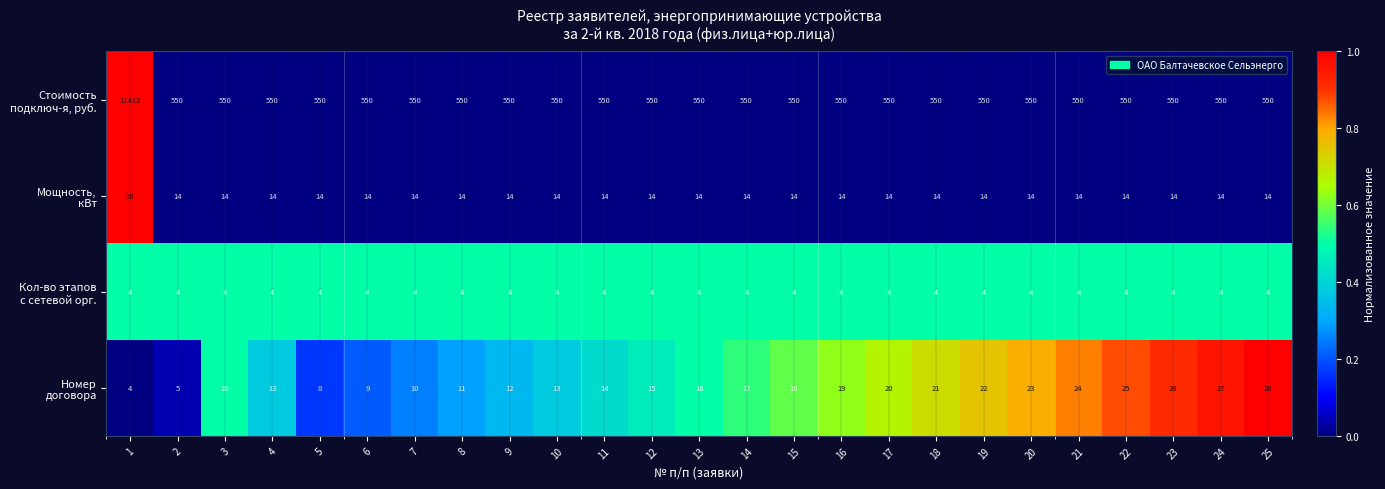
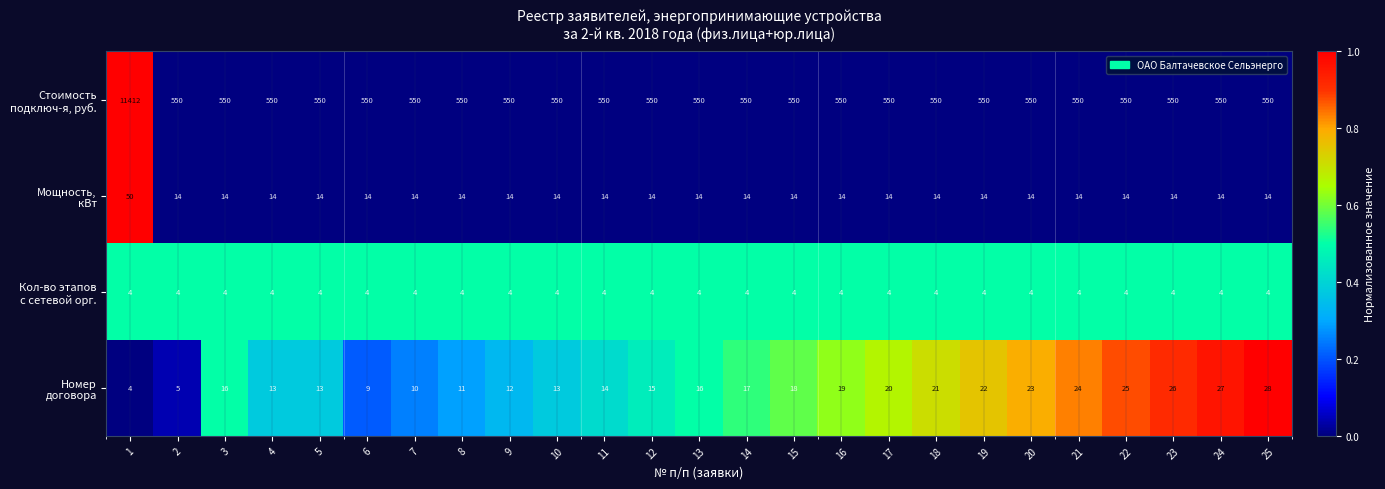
  {
    "Стоимость подключ-я, руб.": {
      "1": 11412,
      "2": 550,
      "3": 550,
      "4": 550,
      "5": 550,
      "6": 550,
      "7": 550,
      "8": 550,
      "9": 550,
      "10": 550,
      "11": 550,
      "12": 550,
      "13": 550,
      "14": 550,
      "15": 550,
      "16": 550,
      "17": 550,
      "18": 550,
      "19": 550,
      "20": 550,
      "21": 550,
      "22": 550,
      "23": 550,
      "24": 550,
      "25": 550
    },
    "Мощность, кВт": {
      "1": 50,
      "2": 14,
      "3": 14,
      "4": 14,
      "5": 14,
      "6": 14,
      "7": 14,
      "8": 14,
      "9": 14,
      "10": 14,
      "11": 14,
      "12": 14,
      "13": 14,
      "14": 14,
      "15": 14,
      "16": 14,
      "17": 14,
      "18": 14,
      "19": 14,
      "20": 14,
      "21": 14,
      "22": 14,
      "23": 14,
      "24": 14,
      "25": 14
    },
    "Кол-во этапов с сетевой орг.": {
      "1": 4,
      "2": 4,
      "3": 4,
      "4": 4,
      "5": 4,
      "6": 4,
      "7": 4,
      "8": 4,
      "9": 4,
      "10": 4,
      "11": 4,
      "12": 4,
      "13": 4,
      "14": 4,
      "15": 4,
      "16": 4,
      "17": 4,
      "18": 4,
      "19": 4,
      "20": 4,
      "21": 4,
      "22": 4,
      "23": 4,
      "24": 4,
      "25": 4
    },
    "Номер договора": {
      "1": 4,
      "2": 5,
      "3": 16,
      "4": 13,
-     "5": 8,
+     "5": 13,
      "6": 9,
      "7": 10,
      "8": 11,
      "9": 12,
      "10": 13,
      "11": 14,
      "12": 15,
      "13": 16,
      "14": 17,
      "15": 18,
      "16": 19,
      "17": 20,
      "18": 21,
      "19": 22,
      "20": 23,
      "21": 24,
      "22": 25,
      "23": 26,
      "24": 27,
      "25": 28
    }
  }
